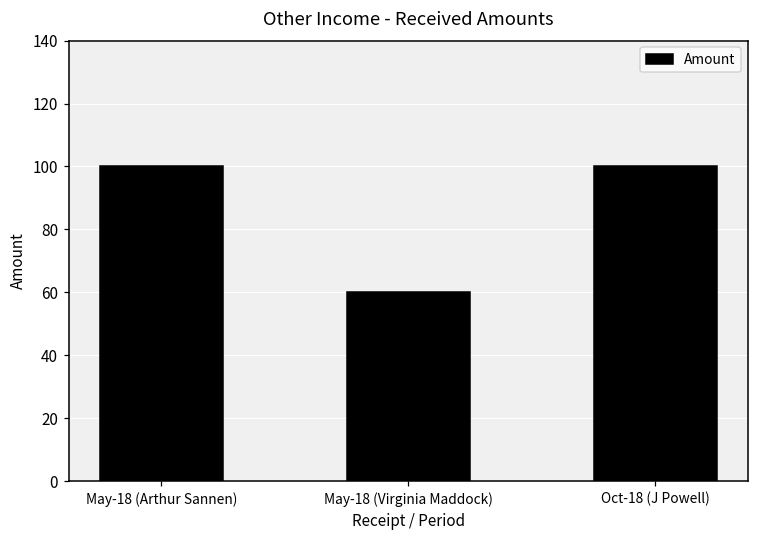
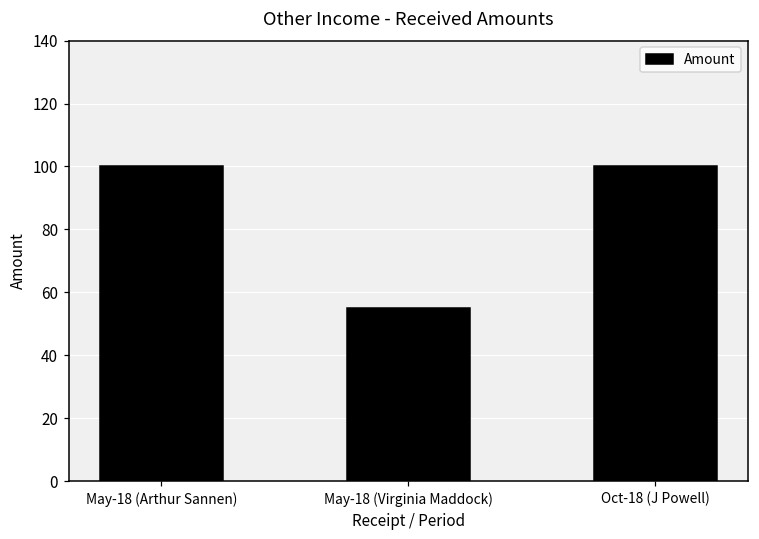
  {
    "May-18 (Arthur Sannen)": 100,
-   "May-18 (Virginia Maddock)": 60,
+   "May-18 (Virginia Maddock)": 55,
    "Oct-18 (J Powell)": 100
  }
